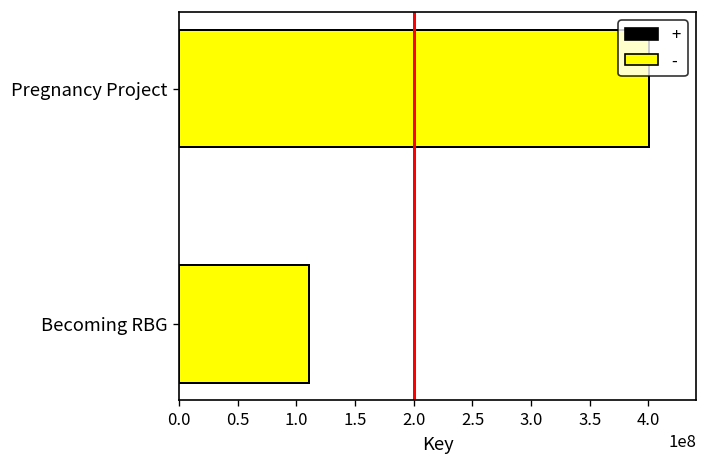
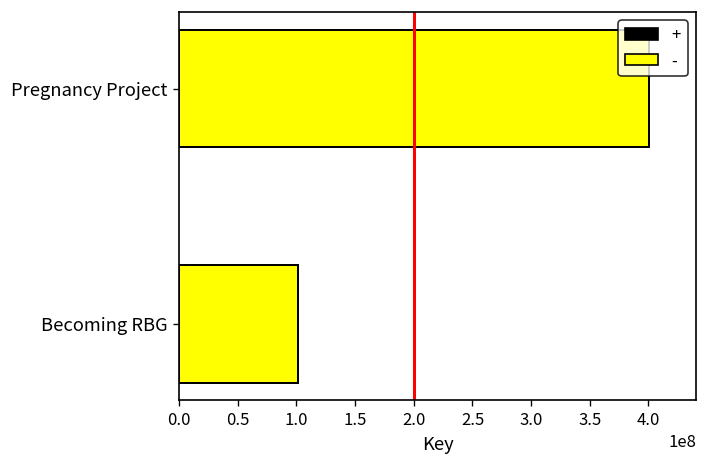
  {
    "Pregnancy Project": 400000000,
-   "Becoming RBG": 110000000
+   "Becoming RBG": 100000000
  }
